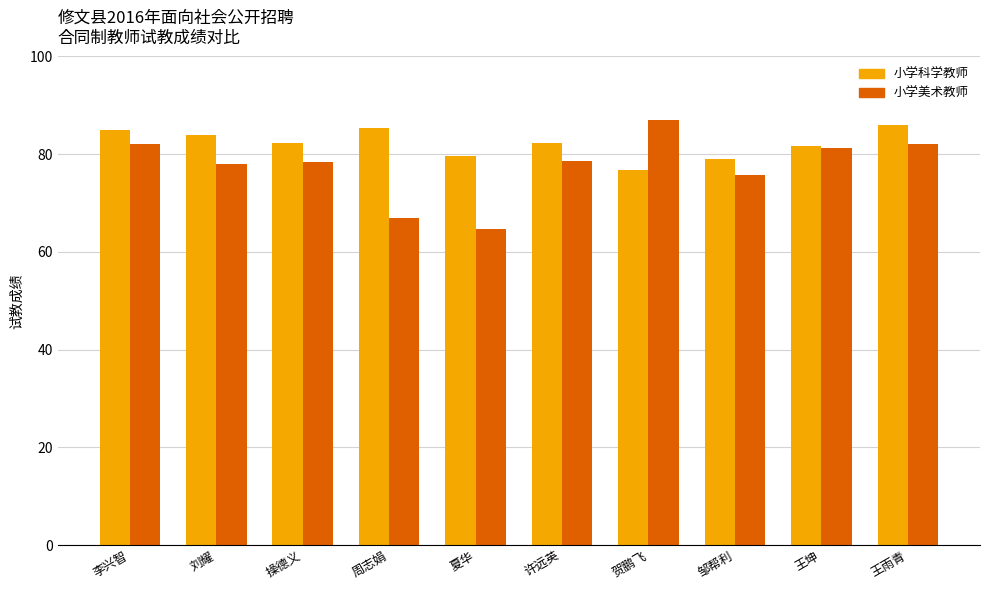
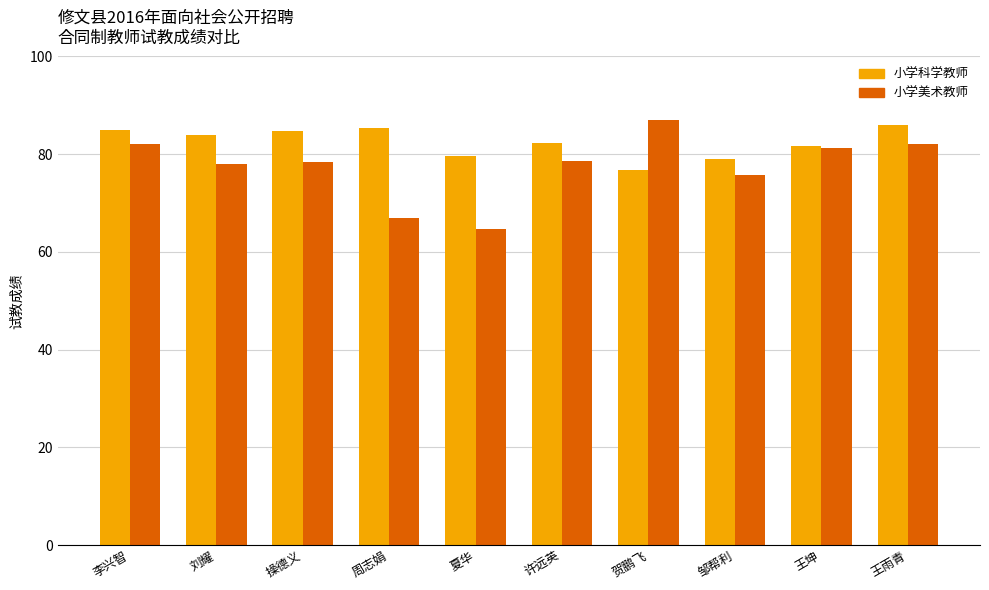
  {
    "小学科学教师": {
      "李兴智": 85,
      "刘耀": 84,
-     "操德义": 82,
+     "操德义": 85,
      "周志娟": 85,
      "夏华": 80,
      "许远英": 82,
      "贺鹏飞": 77,
      "邹帮利": 79,
      "王坤": 82,
      "王雨青": 86
    },
    "小学美术教师": {
      "李兴智": 82,
      "刘耀": 78,
      "操德义": 78,
      "周志娟": 67,
      "夏华": 65,
      "许远英": 79,
      "贺鹏飞": 87,
      "邹帮利": 76,
      "王坤": 81,
      "王雨青": 82
    }
  }
